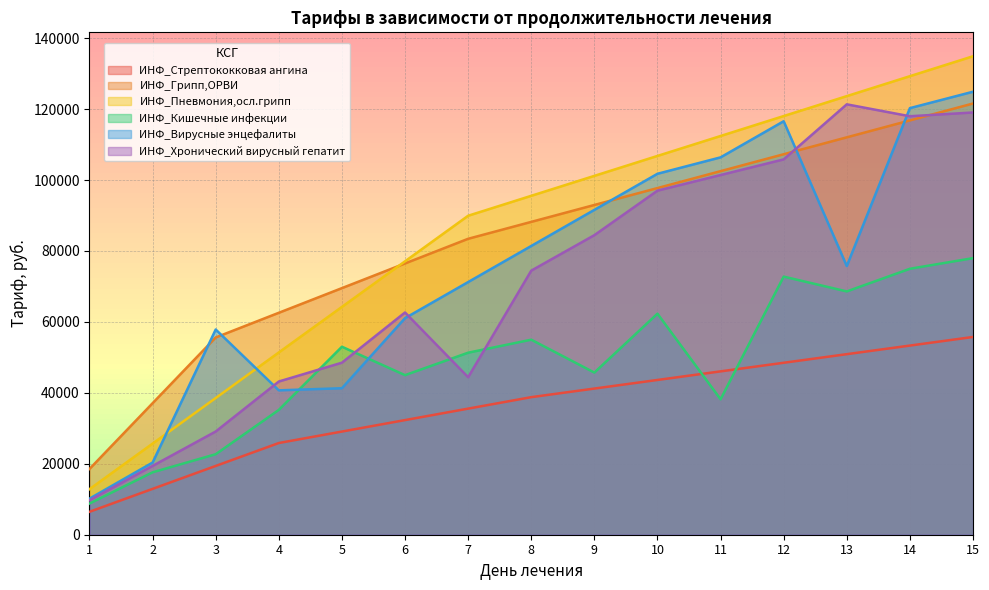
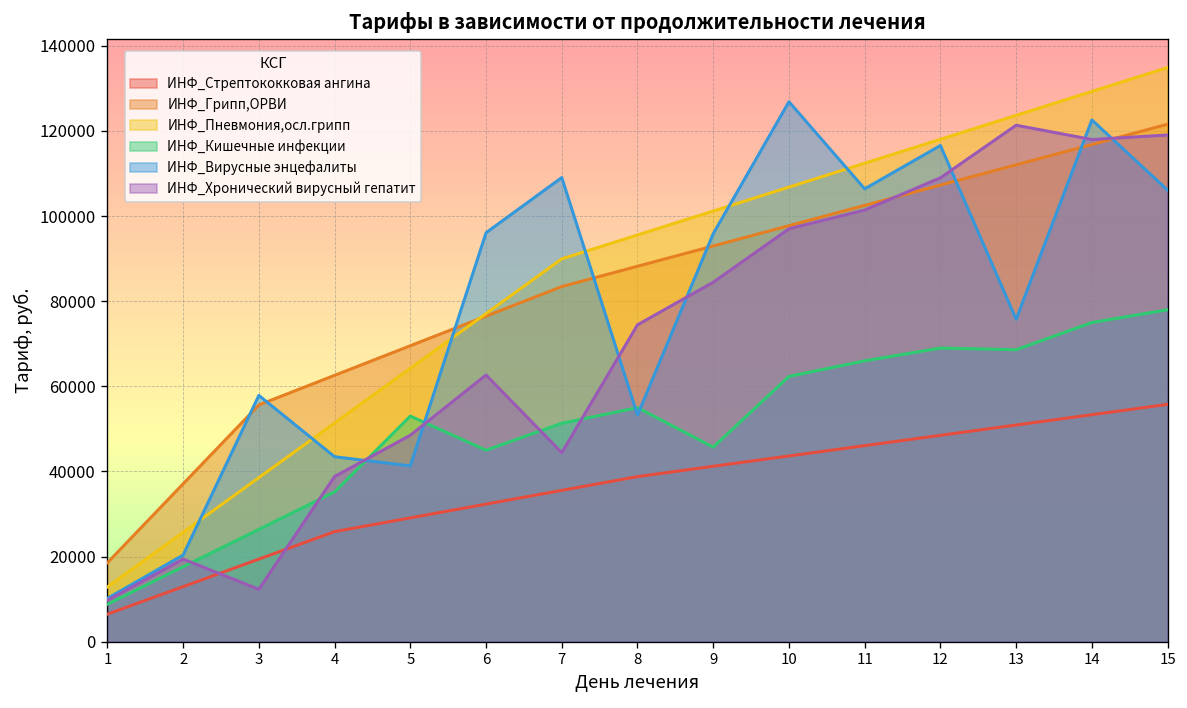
  {
    "ИНФ_Кишечные инфекции": {
      "1": 9000,
      "2": 18000,
-     "3": 23000,
+     "3": 26000,
      "4": 35000,
      "5": 53000,
      "6": 45000,
      "7": 51000,
      "8": 55000,
      "9": 46000,
      "10": 62000,
-     "11": 38000,
-     "12": 73000,
+     "11": 66000,
+     "12": 69000,
      "13": 69000,
      "14": 75000,
      "15": 78000
    },
    "ИНФ_Вирусные энцефалиты": {
      "2": 20000,
      "3": 58000,
-     "4": 41000,
+     "4": 43000,
      "5": 41000,
-     "6": 61000,
-     "7": 71000,
-     "8": 81000,
-     "9": 92000,
-     "10": 102000,
+     "6": 96000,
+     "7": 109000,
+     "8": 53000,
+     "9": 96000,
+     "10": 127000,
      "11": 106000,
      "12": 117000,
      "13": 76000,
-     "14": 120000,
-     "15": 125000
+     "14": 123000,
+     "15": 106000
    },
    "ИНФ_Хронический вирусный гепатит": {
      "2": 19000,
-     "3": 29000,
-     "4": 43000,
+     "3": 12000,
+     "4": 39000,
      "5": 49000,
      "6": 63000,
      "7": 44000,
      "8": 74000,
      "9": 84000,
      "10": 97000,
      "11": 101000,
-     "12": 106000,
+     "12": 109000,
      "13": 121000,
      "14": 118000,
      "15": 119000
    }
  }
